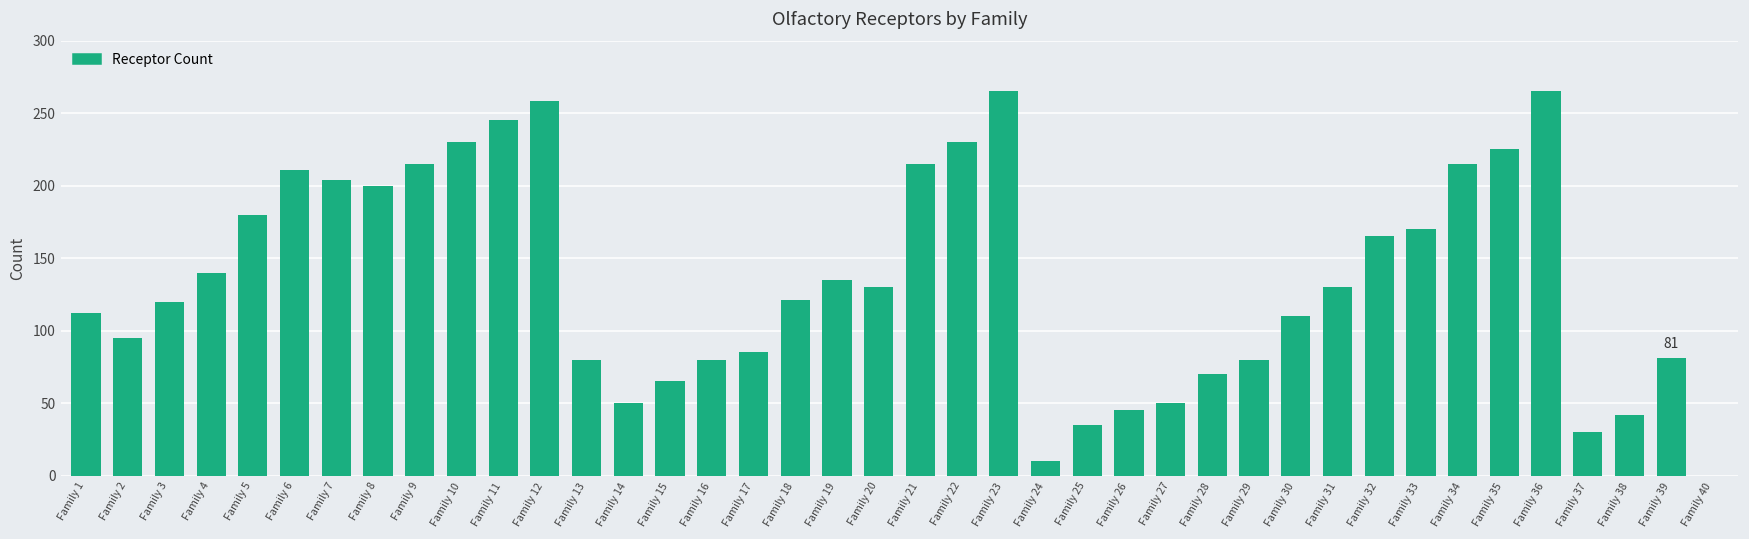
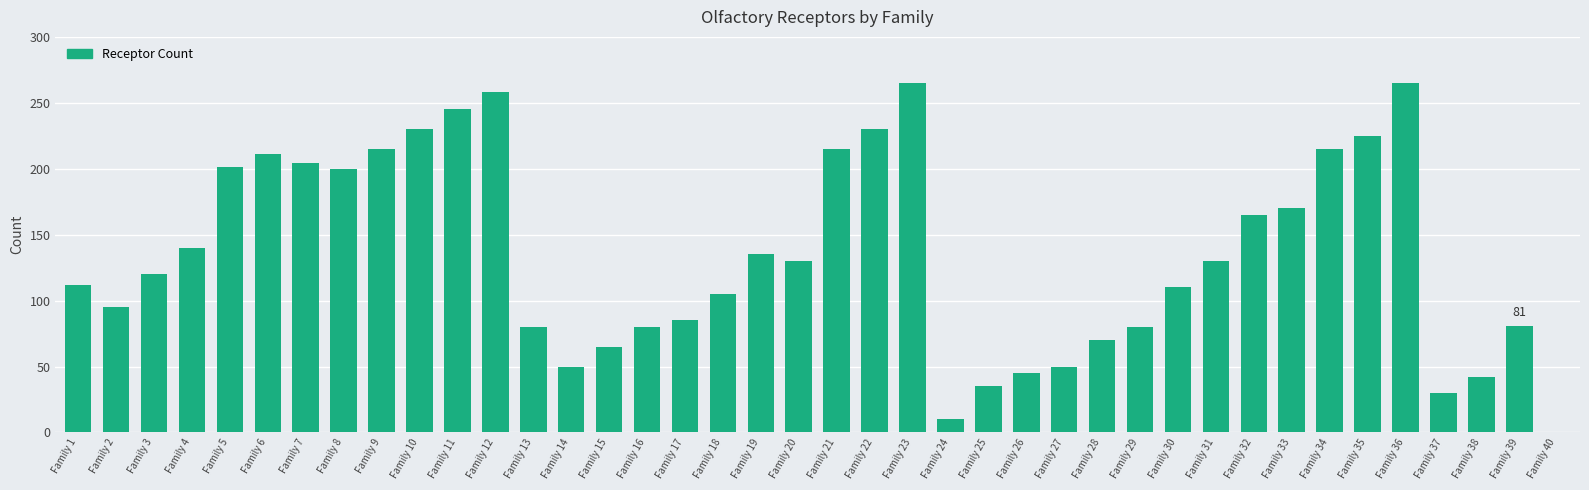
  {
    "Family 1": 112,
    "Family 2": 95,
    "Family 3": 120,
    "Family 4": 140,
-   "Family 5": 180,
+   "Family 5": 201,
    "Family 6": 211,
    "Family 7": 204,
    "Family 8": 200,
    "Family 9": 215,
    "Family 10": 230,
    "Family 11": 245,
    "Family 12": 258,
    "Family 13": 80,
    "Family 14": 50,
    "Family 15": 65,
    "Family 16": 80,
    "Family 17": 85,
-   "Family 18": 121,
+   "Family 18": 105,
    "Family 19": 135,
    "Family 20": 130,
    "Family 21": 215,
    "Family 22": 230,
    "Family 23": 265,
    "Family 24": 10,
    "Family 25": 35,
    "Family 26": 45,
    "Family 27": 50,
    "Family 28": 70,
    "Family 29": 80,
    "Family 30": 110,
    "Family 31": 130,
    "Family 32": 165,
    "Family 33": 170,
    "Family 34": 215,
    "Family 35": 225,
    "Family 36": 265,
    "Family 37": 30,
    "Family 38": 42,
    "Family 40": 0
  }
